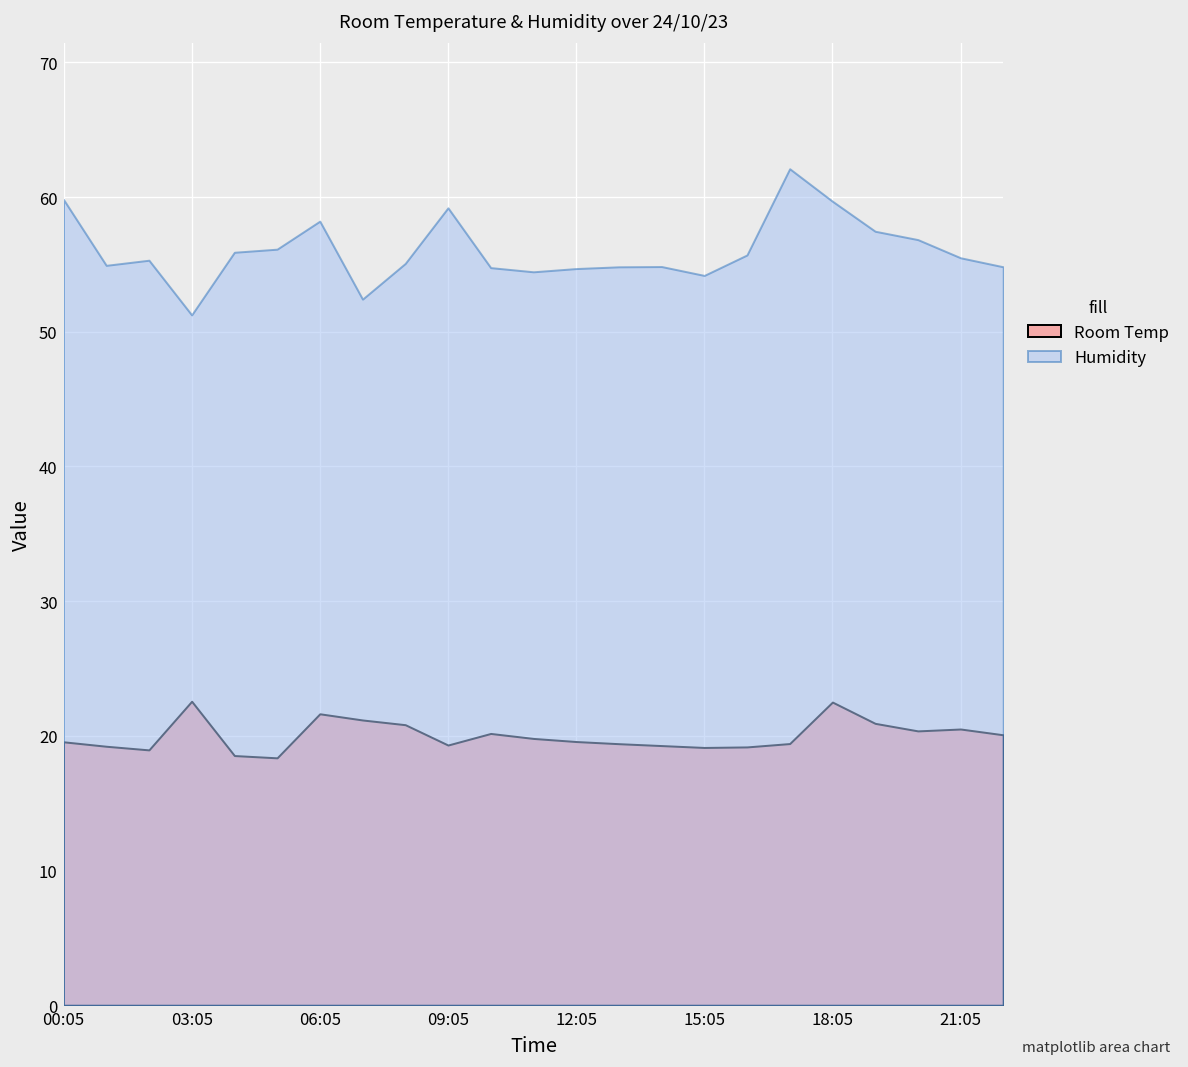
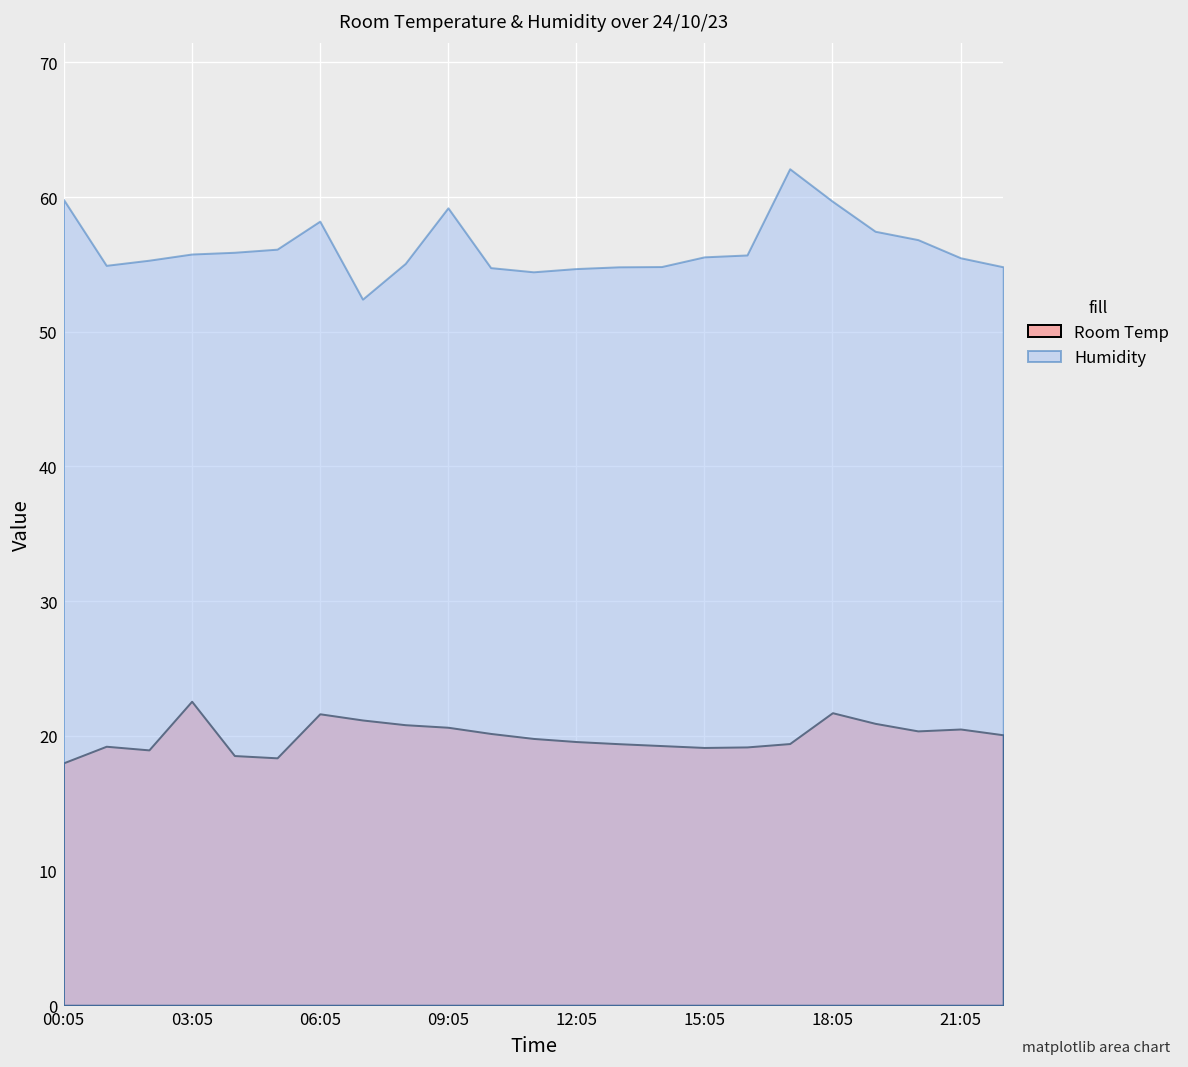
  {
    "Room Temp": {
-     "00:05": 19.6,
+     "00:05": 18.0,
      "03:05": 22.6,
      "06:05": 21.6,
-     "09:05": 19.3,
+     "09:05": 20.6,
      "12:05": 19.6,
      "15:05": 19.1,
-     "18:05": 22.5,
+     "18:05": 21.7,
      "21:05": 20.5
    },
    "Humidity": {
      "00:05": 59.8,
-     "03:05": 51.3,
+     "03:05": 55.8,
      "06:05": 58.2,
      "09:05": 59.2,
      "12:05": 54.7,
-     "15:05": 54.2,
+     "15:05": 55.6,
      "18:05": 59.7,
      "21:05": 55.5
    }
  }
